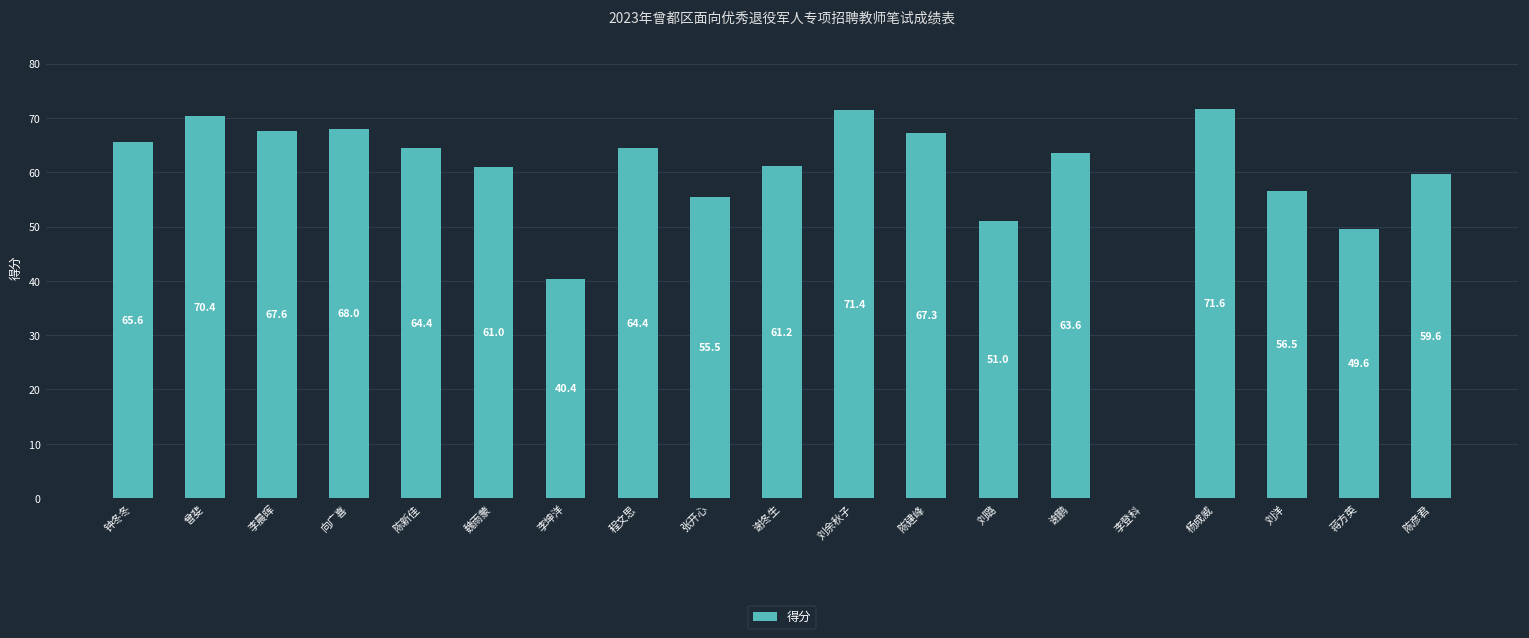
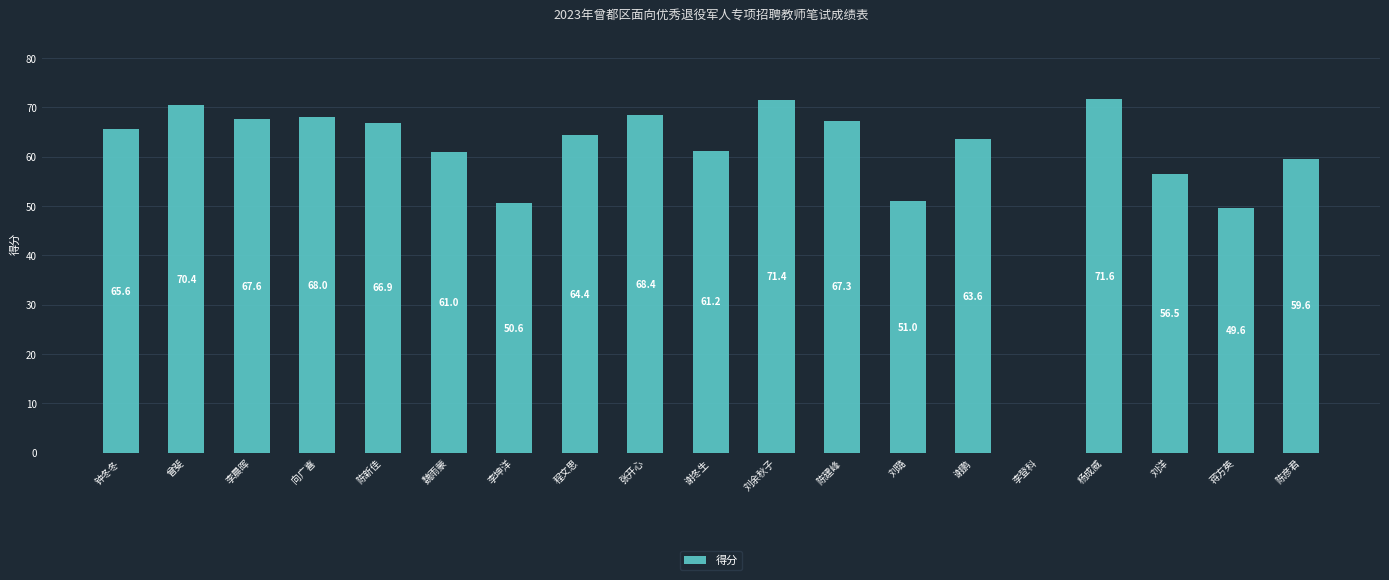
  {
    "钟冬冬": 65.6,
    "曾斐": 70.4,
    "李晨晖": 67.6,
    "向广喜": 68.0,
-   "陈新佳": 64.4,
+   "陈新佳": 66.9,
    "魏雨蒙": 61.0,
-   "李坤洋": 40.4,
+   "李坤洋": 50.6,
    "程文思": 64.4,
-   "张开心": 55.5,
+   "张开心": 68.4,
    "谢冬生": 61.2,
    "刘余秋子": 71.4,
    "陈建峰": 67.3,
    "刘璐": 51.0,
    "谢鹏": 63.6,
    "杨成威": 71.6,
    "刘洋": 56.5,
    "蒋方英": 49.6,
    "陈彦君": 59.6
  }
